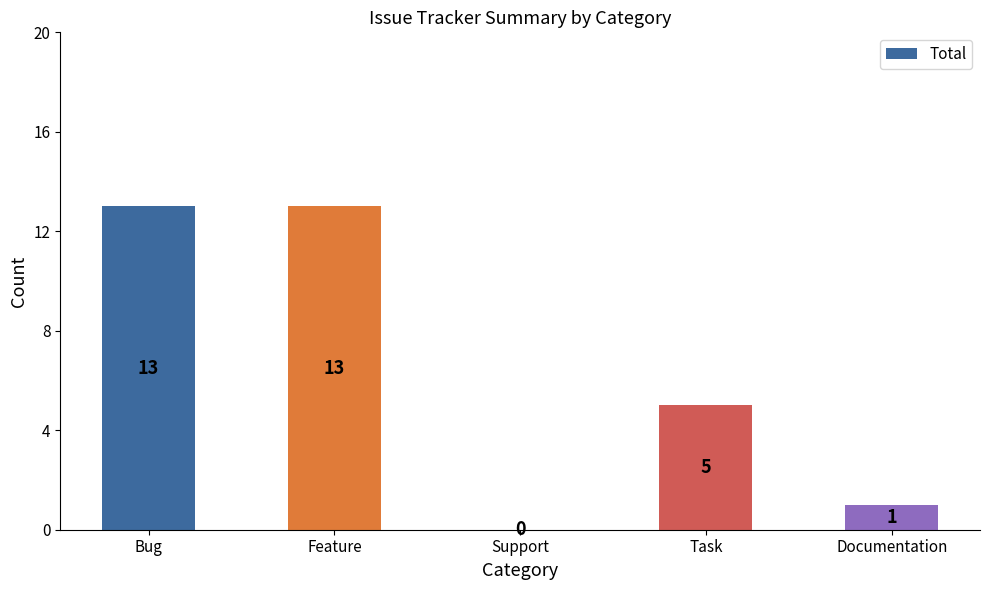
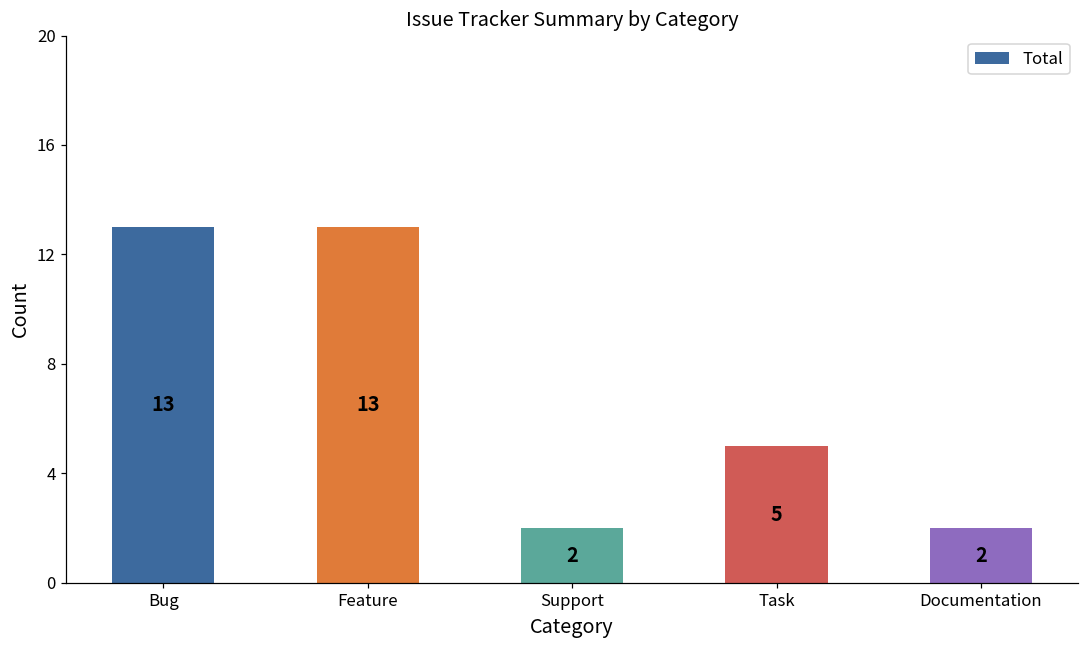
  {
    "Bug": 13,
    "Feature": 13,
-   "Support": 0,
+   "Support": 2,
    "Task": 5,
-   "Documentation": 1
+   "Documentation": 2
  }
